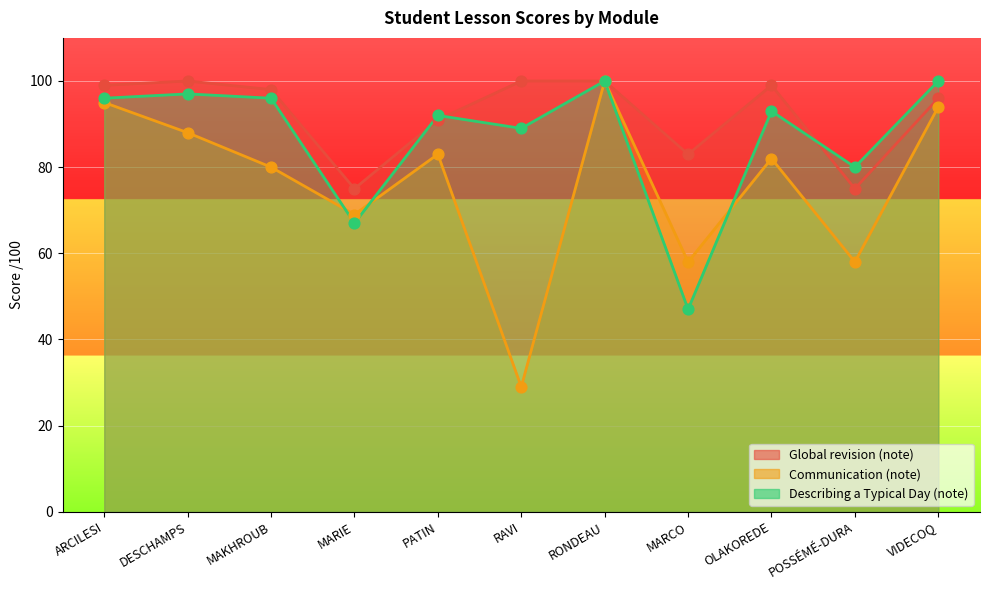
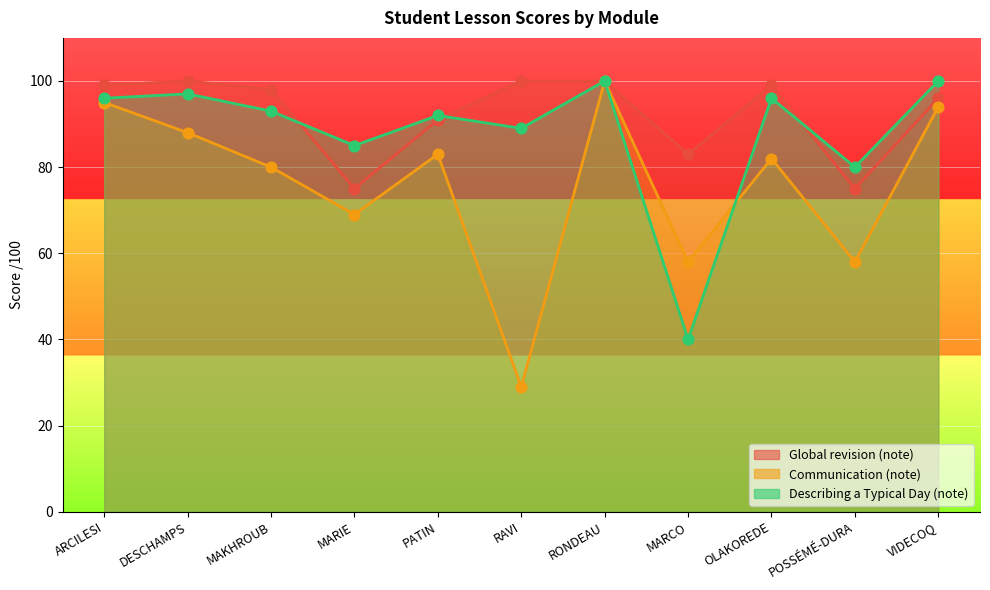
  {
    "Describing a Typical Day (note)": {
      "ARCILESI": 96,
      "DESCHAMPS": 97,
-     "MAKHROUB": 96,
-     "MARIE": 67,
+     "MAKHROUB": 93,
+     "MARIE": 85,
      "PATIN": 92,
      "RAVI": 89,
-     "MARCO": 47,
-     "OLAKOREDE": 93,
+     "MARCO": 40,
+     "OLAKOREDE": 96,
      "POSSÉMÉ-DURA": 80,
      "VIDECOQ": 100
    }
  }
